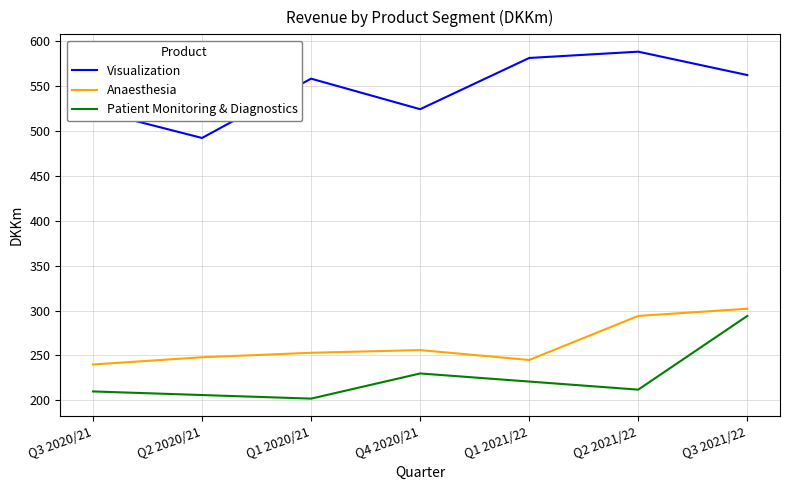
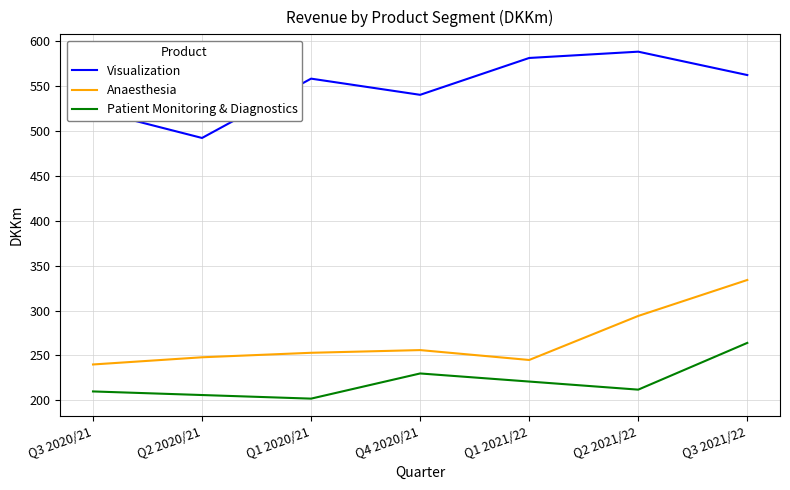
  {
    "Visualization": {
      "Q2 2020/21": 490,
      "Q1 2020/21": 560,
-     "Q4 2020/21": 520,
+     "Q4 2020/21": 540,
      "Q1 2021/22": 580,
      "Q2 2021/22": 590,
      "Q3 2021/22": 560
    },
    "Anaesthesia": {
      "Q3 2020/21": 240,
      "Q2 2020/21": 250,
      "Q1 2020/21": 250,
      "Q4 2020/21": 260,
      "Q1 2021/22": 250,
      "Q2 2021/22": 290,
-     "Q3 2021/22": 300
+     "Q3 2021/22": 330
    },
    "Patient Monitoring & Diagnostics": {
      "Q3 2020/21": 210,
      "Q2 2020/21": 210,
      "Q1 2020/21": 200,
      "Q4 2020/21": 230,
      "Q1 2021/22": 220,
      "Q2 2021/22": 210,
-     "Q3 2021/22": 290
+     "Q3 2021/22": 260
    }
  }
